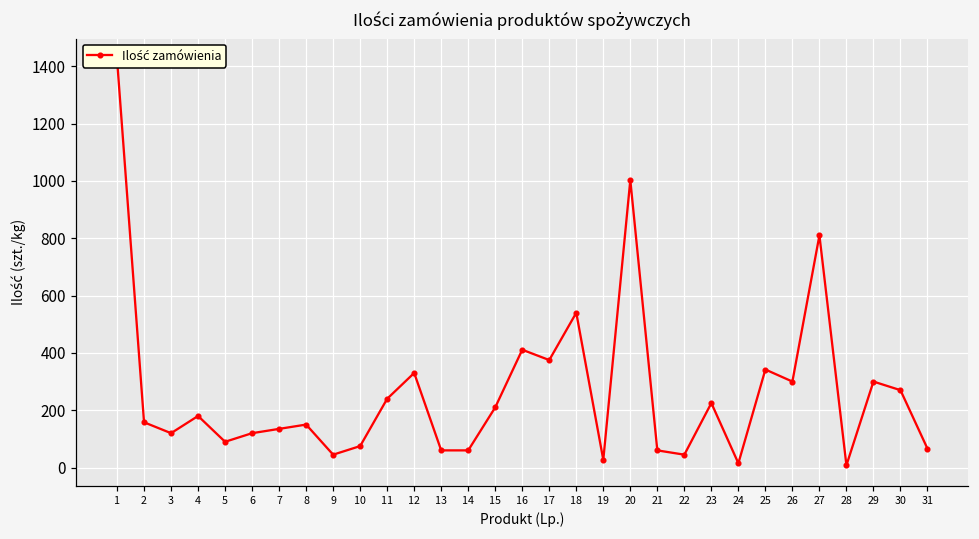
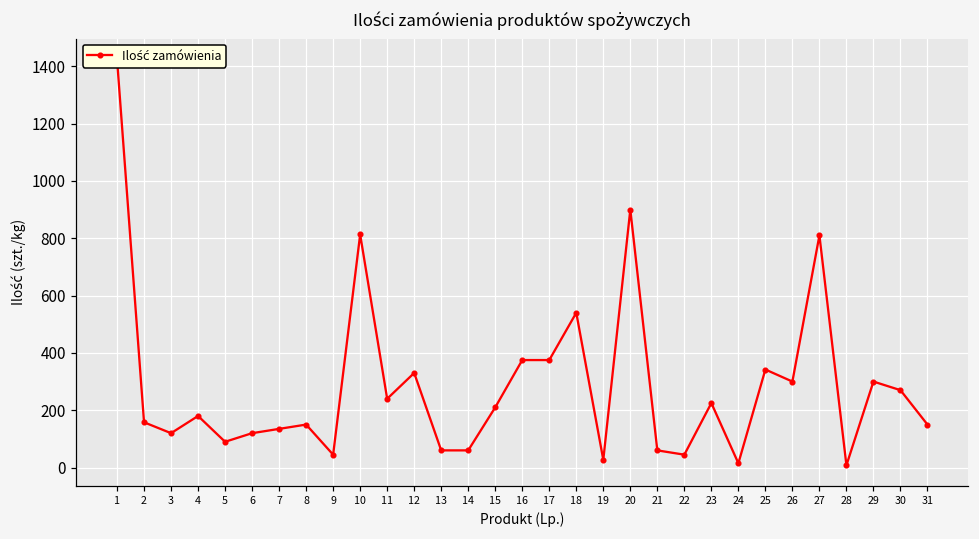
  {
    "2": 160,
    "3": 120,
    "4": 180,
    "5": 90,
    "6": 120,
    "7": 140,
    "8": 150,
    "9": 50,
-   "10": 80,
+   "10": 810,
    "11": 240,
    "12": 330,
    "13": 60,
    "14": 60,
    "15": 210,
-   "16": 410,
+   "16": 380,
    "17": 380,
    "18": 540,
    "19": 30,
-   "20": 1000,
+   "20": 900,
    "21": 60,
    "22": 50,
    "23": 230,
    "24": 20,
    "25": 340,
    "26": 300,
    "27": 810,
    "28": 10,
    "29": 300,
    "30": 270,
-   "31": 70
+   "31": 150
  }
